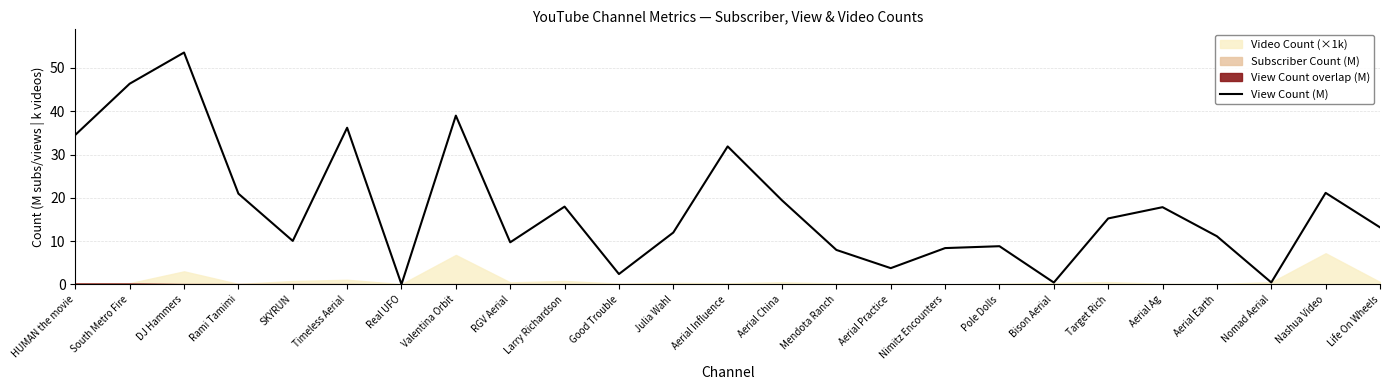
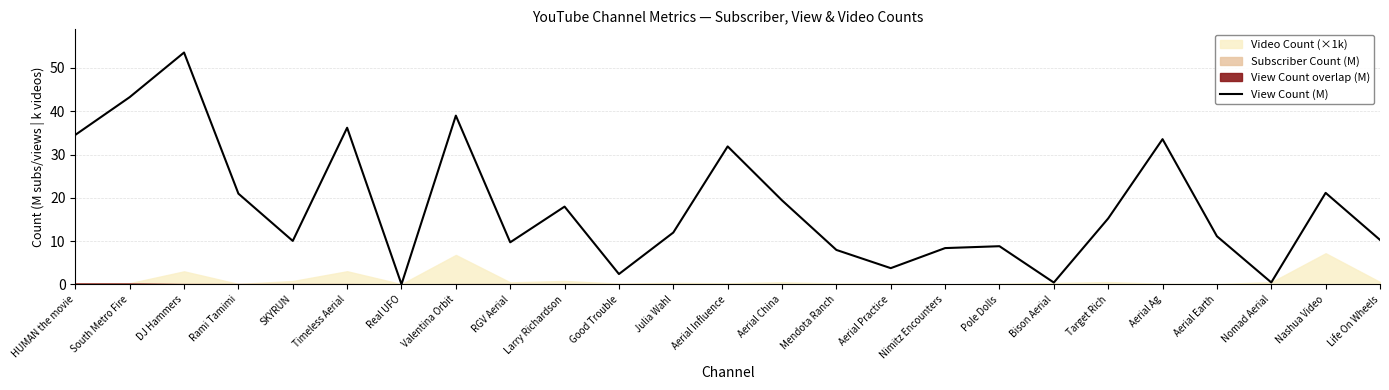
  {
    "View Count (M)": {
      "HUMAN the movie": 35,
-     "South Metro Fire": 46,
+     "South Metro Fire": 43,
      "DJ Hammers": 54,
      "Rami Tamimi": 21,
      "SKYRUN": 10,
      "Timeless Aerial": 36,
      "Valentina Orbit": 39,
      "RGV Aerial": 10,
      "Larry Richardson": 18,
      "Good Trouble": 2,
      "Julia Wahl": 12,
      "Aerial Influence": 32,
      "Aerial China": 19,
      "Mendota Ranch": 8,
      "Aerial Practice": 4,
      "Nimitz Encounters": 8,
      "Pole Dolls": 9,
      "Target Rich": 15,
-     "Aerial Ag": 18,
+     "Aerial Ag": 34,
      "Aerial Earth": 11,
      "Nashua Video": 21,
-     "Life On Wheels": 13
+     "Life On Wheels": 10
    },
    "Video Count (×1k)": {
      "DJ Hammers": 3,
      "SKYRUN": 1,
-     "Timeless Aerial": 1,
+     "Timeless Aerial": 3,
      "Valentina Orbit": 7,
      "Larry Richardson": 1,
      "Nashua Video": 7
    }
  }
